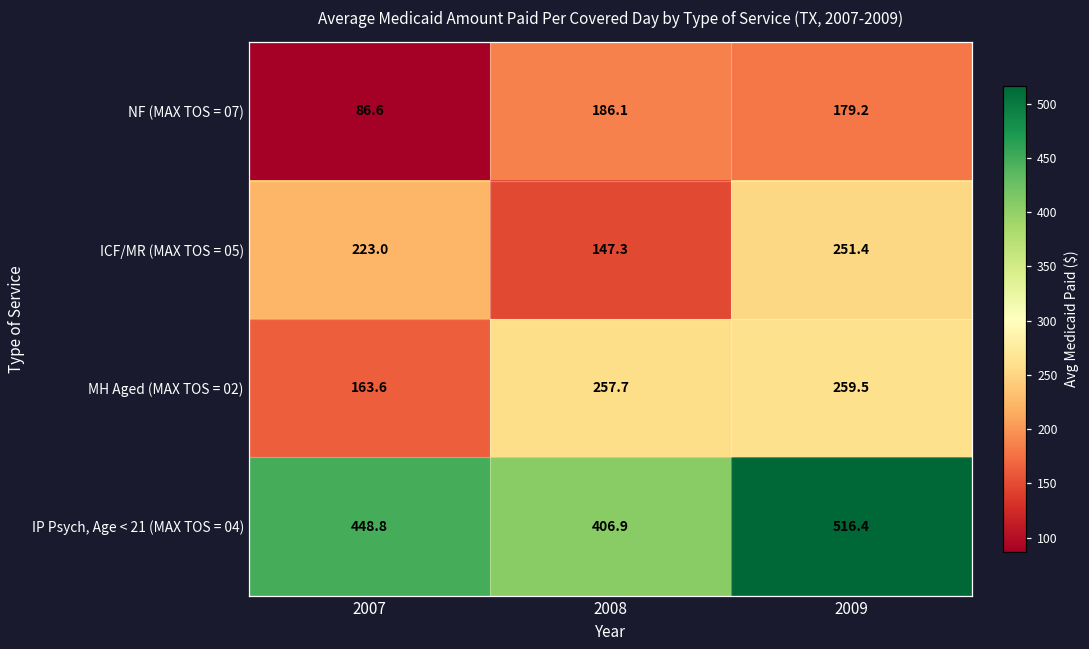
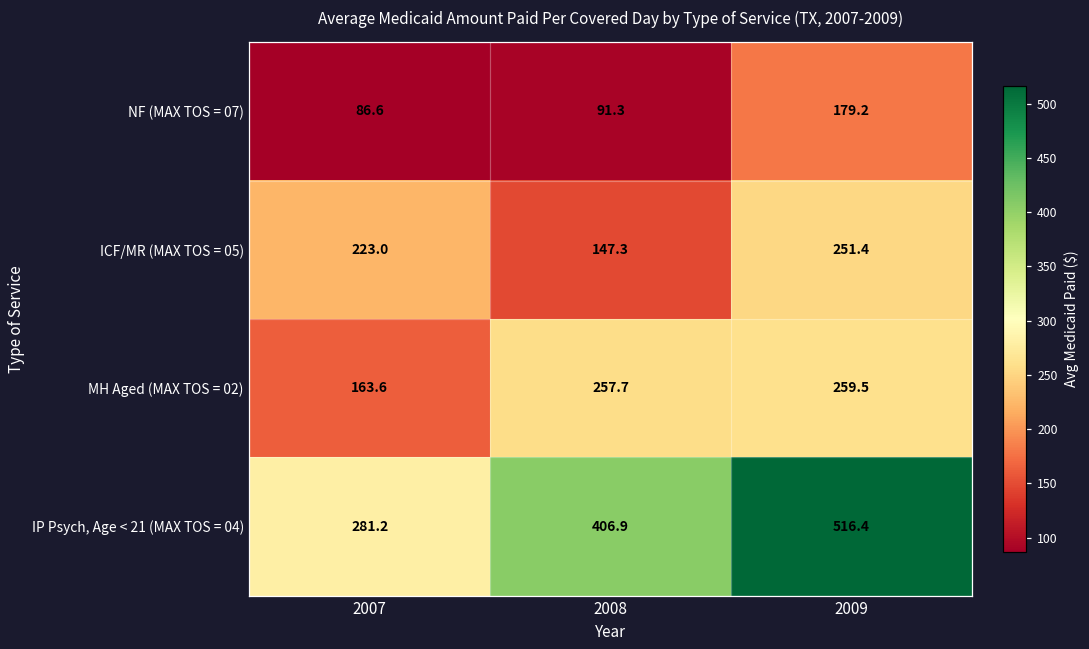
  {
    "NF (MAX TOS = 07)": {
      "2007": 86.6,
-     "2008": 186.1,
+     "2008": 91.3,
      "2009": 179.2
    },
    "ICF/MR (MAX TOS = 05)": {
      "2007": 223.0,
      "2008": 147.3,
      "2009": 251.4
    },
    "MH Aged (MAX TOS = 02)": {
      "2007": 163.6,
      "2008": 257.7,
      "2009": 259.5
    },
    "IP Psych, Age < 21 (MAX TOS = 04)": {
-     "2007": 448.8,
+     "2007": 281.2,
      "2008": 406.9,
      "2009": 516.4
    }
  }
